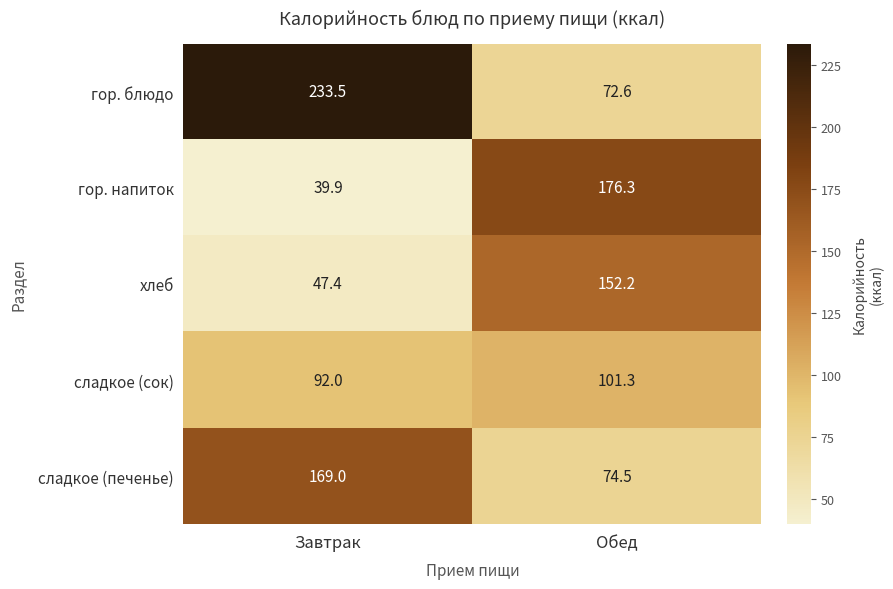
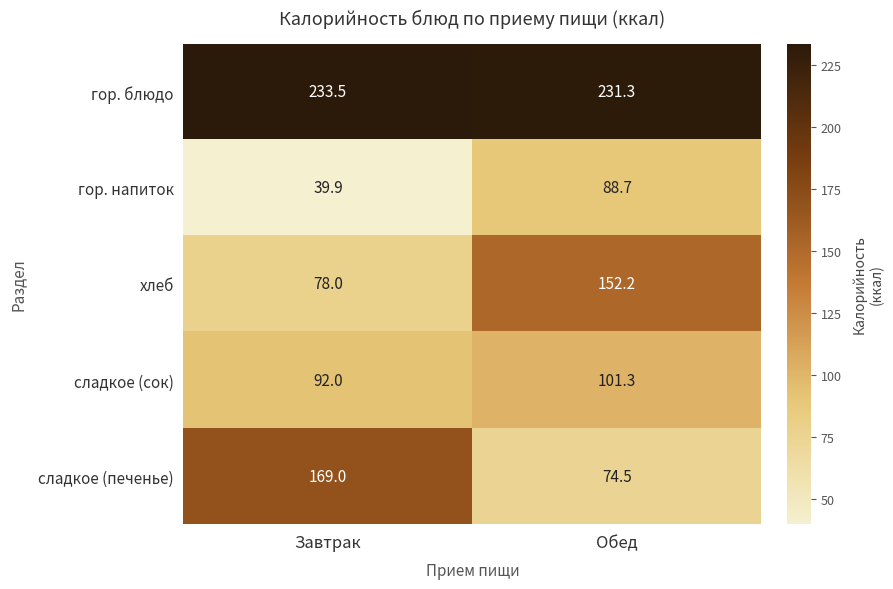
  {
    "гор. блюдо": {
      "Завтрак": 233.5,
-     "Обед": 72.6
+     "Обед": 231.3
    },
    "гор. напиток": {
      "Завтрак": 39.9,
-     "Обед": 176.3
+     "Обед": 88.7
    },
    "хлеб": {
-     "Завтрак": 47.4,
+     "Завтрак": 78.0,
      "Обед": 152.2
    },
    "сладкое (сок)": {
      "Завтрак": 92.0,
      "Обед": 101.3
    },
    "сладкое (печенье)": {
      "Завтрак": 169.0,
      "Обед": 74.5
    }
  }
